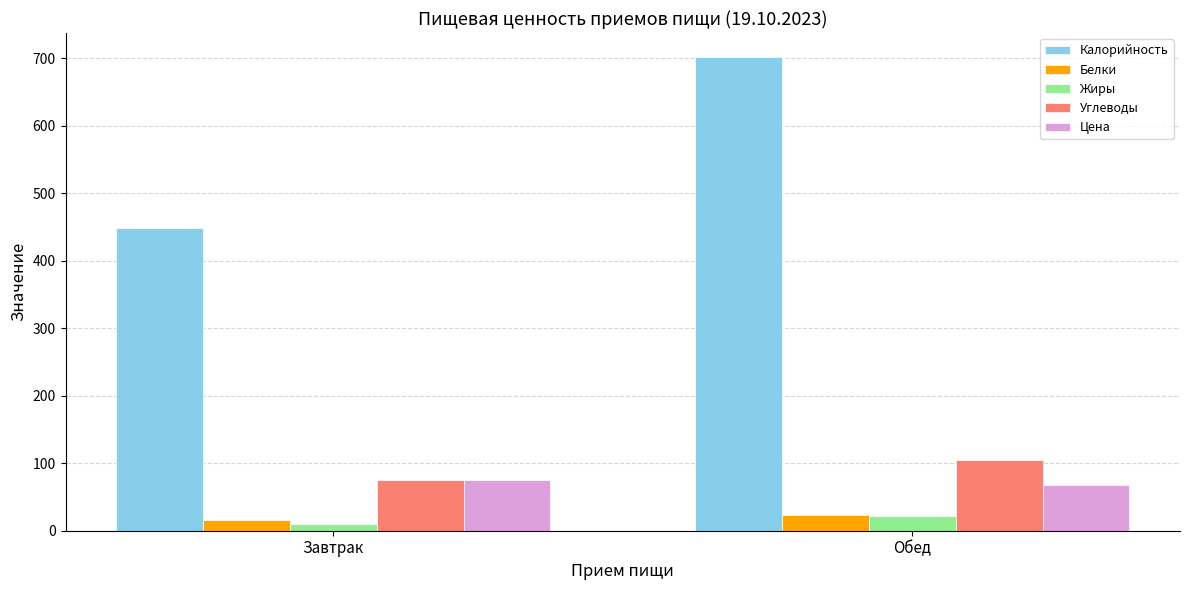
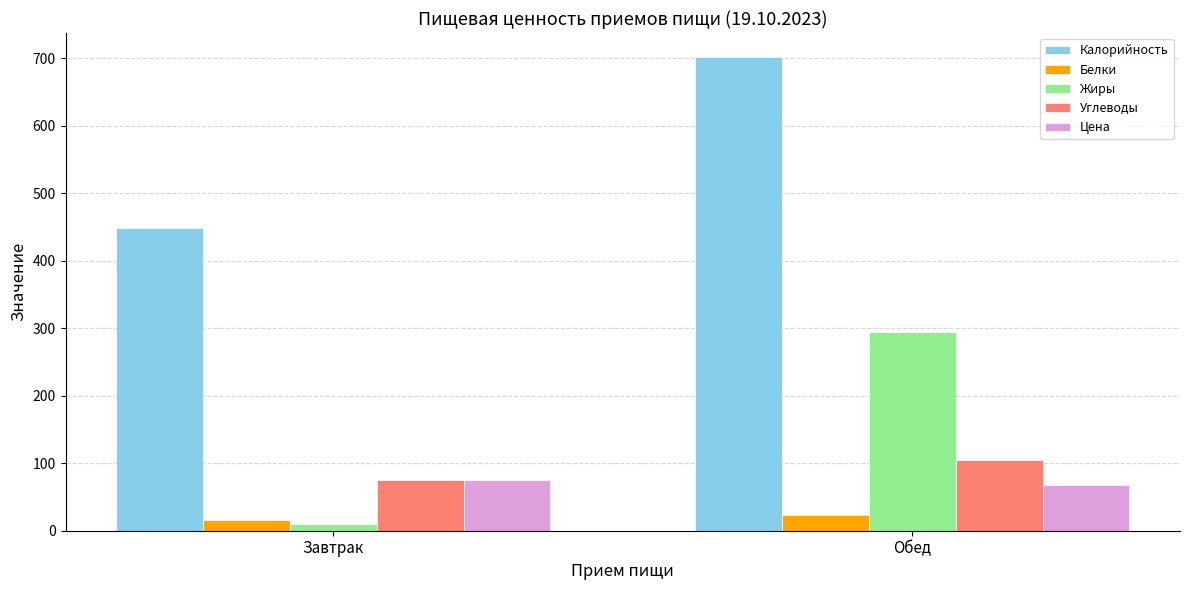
  {
    "Калорийность": {
      "Завтрак": 450,
      "Обед": 700
    },
    "Белки": {
      "Завтрак": 20,
      "Обед": 20
    },
    "Жиры": {
      "Завтрак": 10,
-     "Обед": 20
+     "Обед": 290
    },
    "Углеводы": {
      "Завтрак": 80,
      "Обед": 100
    },
    "Цена": {
      "Завтрак": 70,
      "Обед": 70
    }
  }
